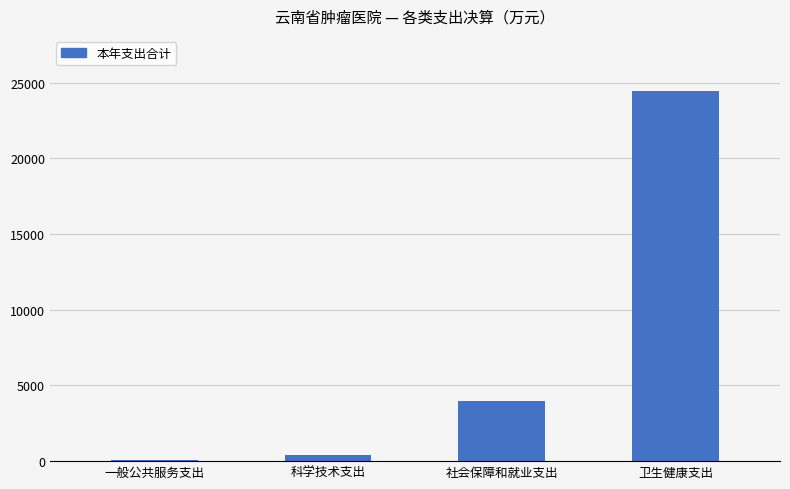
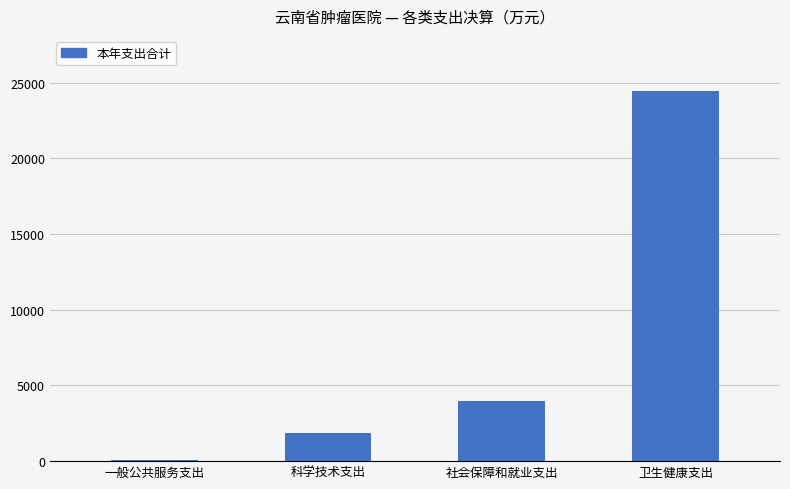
  {
-   "科学技术支出": 400,
+   "科学技术支出": 1900,
    "社会保障和就业支出": 4000,
    "卫生健康支出": 24400
  }
